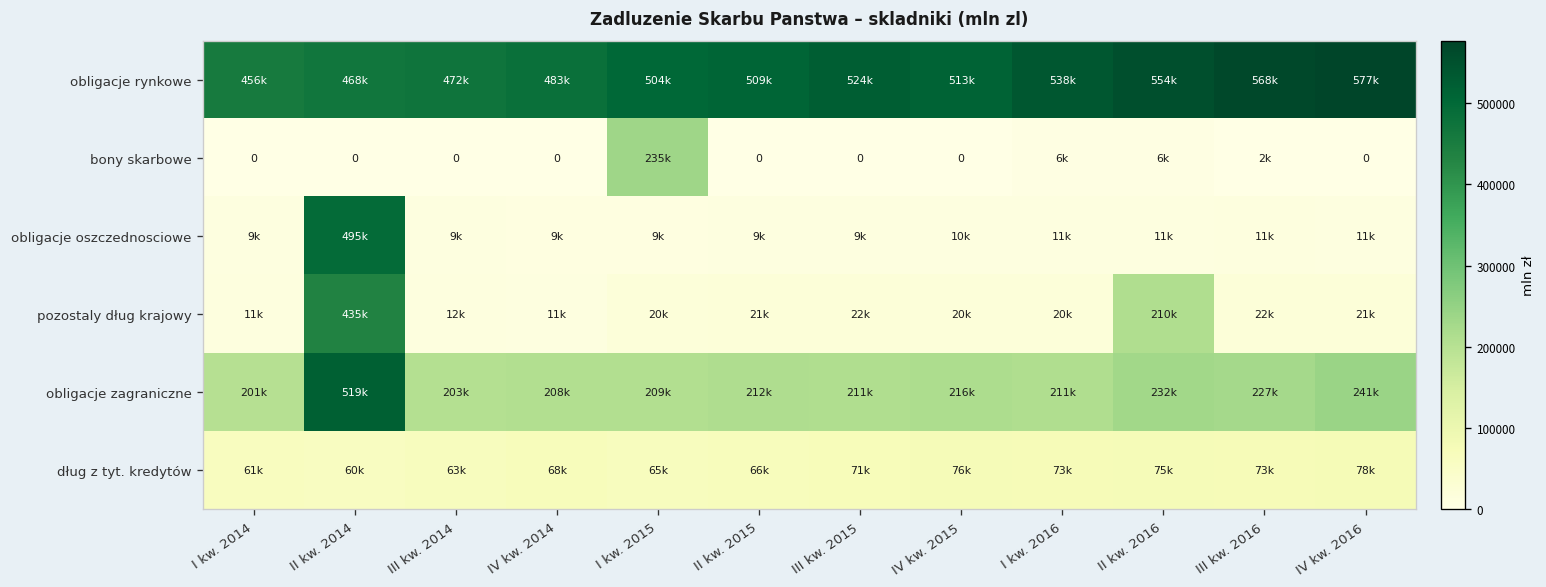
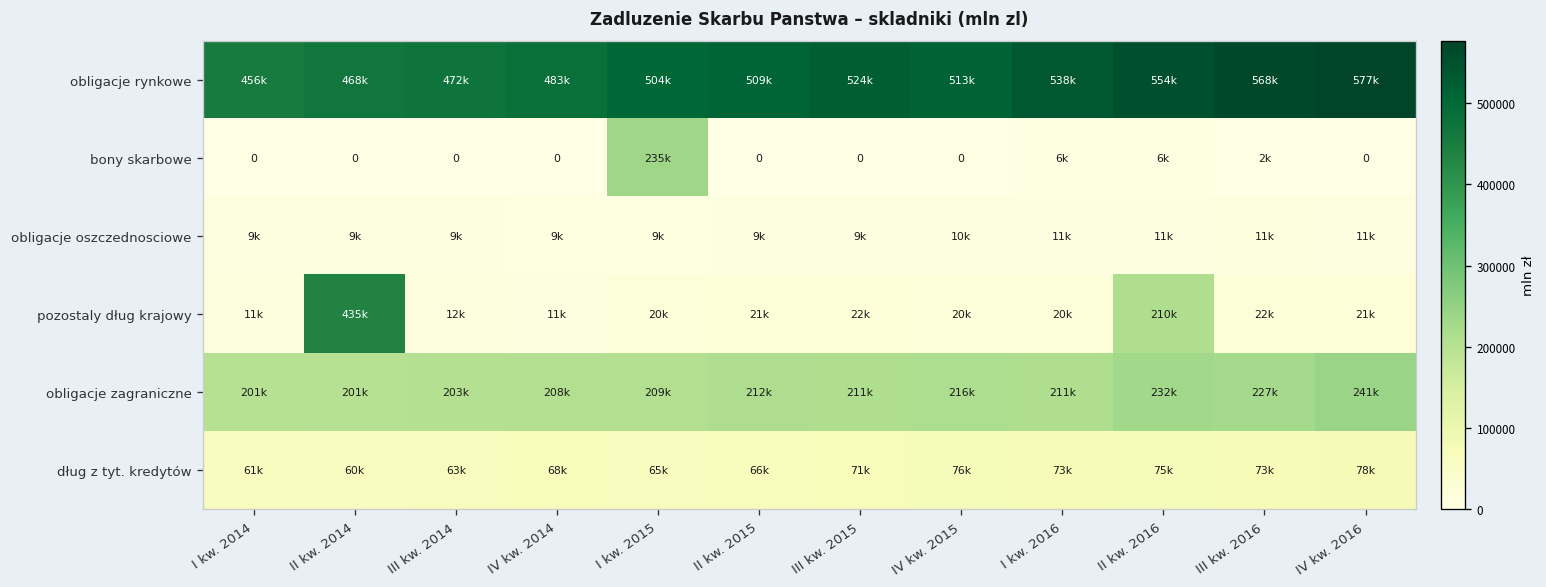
  {
    "obligacje rynkowe": {
      "I kw. 2014": "456k",
      "II kw. 2014": "468k",
      "III kw. 2014": "472k",
      "IV kw. 2014": "483k",
      "I kw. 2015": "504k",
      "II kw. 2015": "509k",
      "III kw. 2015": "524k",
      "IV kw. 2015": "513k",
      "I kw. 2016": "538k",
      "II kw. 2016": "554k",
      "III kw. 2016": "568k",
      "IV kw. 2016": "577k"
    },
    "bony skarbowe": {
      "I kw. 2014": "0",
      "II kw. 2014": "0",
      "III kw. 2014": "0",
      "IV kw. 2014": "0",
      "I kw. 2015": "235k",
      "II kw. 2015": "0",
      "III kw. 2015": "0",
      "IV kw. 2015": "0",
      "I kw. 2016": "6k",
      "II kw. 2016": "6k",
      "III kw. 2016": "2k",
      "IV kw. 2016": "0"
    },
    "obligacje oszczednosciowe": {
      "I kw. 2014": "9k",
-     "II kw. 2014": "495k",
+     "II kw. 2014": "9k",
      "III kw. 2014": "9k",
      "IV kw. 2014": "9k",
      "I kw. 2015": "9k",
      "II kw. 2015": "9k",
      "III kw. 2015": "9k",
      "IV kw. 2015": "10k",
      "I kw. 2016": "11k",
      "II kw. 2016": "11k",
      "III kw. 2016": "11k",
      "IV kw. 2016": "11k"
    },
    "pozostaly dług krajowy": {
      "I kw. 2014": "11k",
      "II kw. 2014": "435k",
      "III kw. 2014": "12k",
      "IV kw. 2014": "11k",
      "I kw. 2015": "20k",
      "II kw. 2015": "21k",
      "III kw. 2015": "22k",
      "IV kw. 2015": "20k",
      "I kw. 2016": "20k",
      "II kw. 2016": "210k",
      "III kw. 2016": "22k",
      "IV kw. 2016": "21k"
    },
    "obligacje zagraniczne": {
      "I kw. 2014": "201k",
-     "II kw. 2014": "519k",
+     "II kw. 2014": "201k",
      "III kw. 2014": "203k",
      "IV kw. 2014": "208k",
      "I kw. 2015": "209k",
      "II kw. 2015": "212k",
      "III kw. 2015": "211k",
      "IV kw. 2015": "216k",
      "I kw. 2016": "211k",
      "II kw. 2016": "232k",
      "III kw. 2016": "227k",
      "IV kw. 2016": "241k"
    },
    "dług z tyt. kredytów": {
      "I kw. 2014": "61k",
      "II kw. 2014": "60k",
      "III kw. 2014": "63k",
      "IV kw. 2014": "68k",
      "I kw. 2015": "65k",
      "II kw. 2015": "66k",
      "III kw. 2015": "71k",
      "IV kw. 2015": "76k",
      "I kw. 2016": "73k",
      "II kw. 2016": "75k",
      "III kw. 2016": "73k",
      "IV kw. 2016": "78k"
    }
  }
